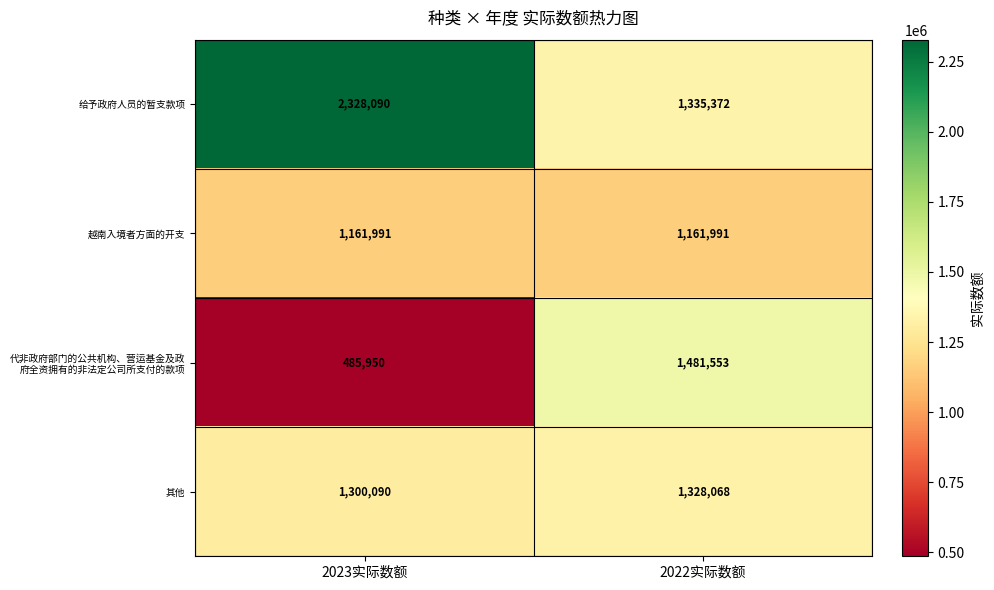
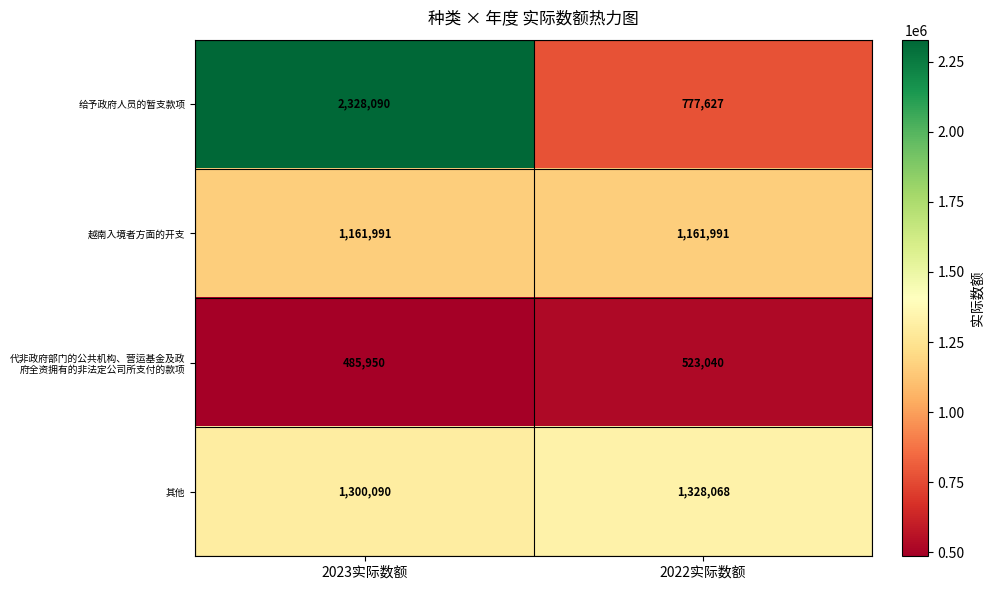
  {
    "给予政府人员的暂支款项": {
      "2023实际数额": "2,328,090",
-     "2022实际数额": "1,335,372"
+     "2022实际数额": "777,627"
    },
    "越南入境者方面的开支": {
      "2023实际数额": "1,161,991",
      "2022实际数额": "1,161,991"
    },
    "代非政府部门的公共机构、营运基金及政 府全资拥有的非法定公司所支付的款项": {
      "2023实际数额": "485,950",
-     "2022实际数额": "1,481,553"
+     "2022实际数额": "523,040"
    },
    "其他": {
      "2023实际数额": "1,300,090",
      "2022实际数额": "1,328,068"
    }
  }
